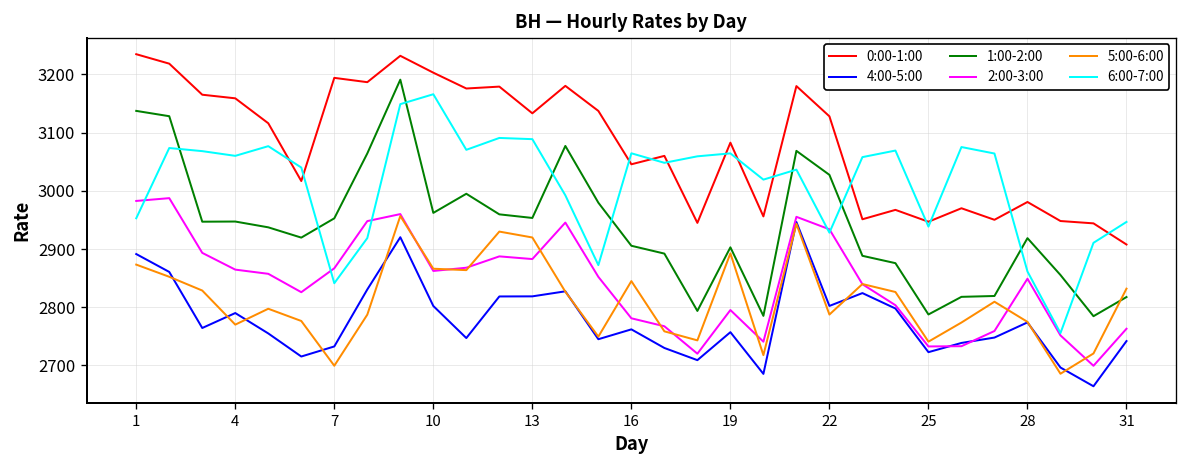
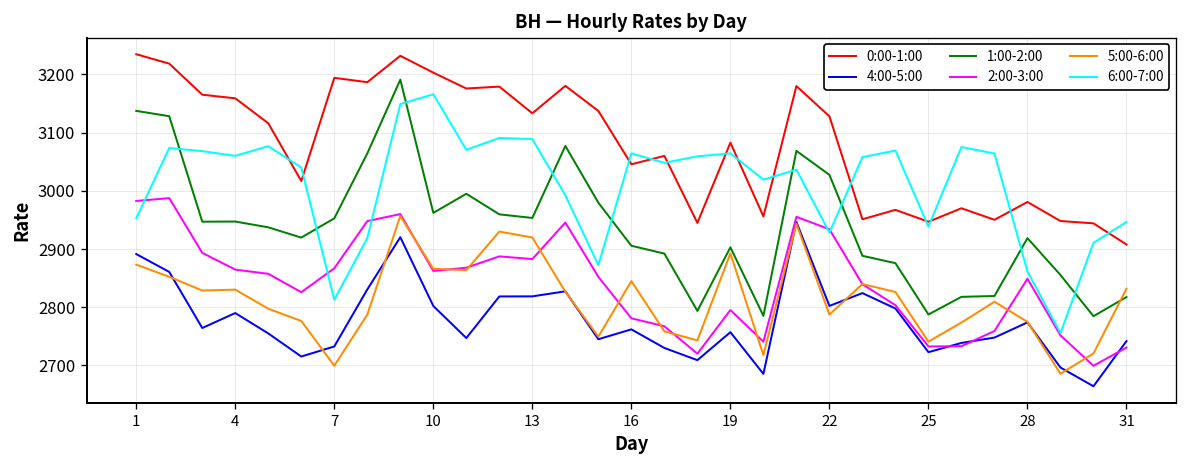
  {
    "0:00-1:00": {
      "1": 3230,
      "4": 3160,
      "7": 3190,
      "10": 3200,
      "13": 3130,
      "16": 3050,
      "19": 3080,
      "22": 3130,
      "25": 2950,
      "28": 2980,
      "31": 2910
    },
    "4:00-5:00": {
      "1": 2890,
      "4": 2790,
      "7": 2730,
      "10": 2800,
      "13": 2820,
      "16": 2760,
      "19": 2760,
      "22": 2800,
      "25": 2720,
      "31": 2740
    },
    "1:00-2:00": {
      "1": 3140,
      "4": 2950,
      "7": 2950,
      "10": 2960,
      "13": 2950,
      "16": 2910,
      "19": 2900,
      "22": 3030,
      "25": 2790,
      "28": 2920,
      "31": 2820
    },
    "2:00-3:00": {
      "1": 2980,
      "4": 2860,
      "7": 2870,
      "13": 2880,
      "16": 2780,
      "19": 2800,
      "22": 2930,
      "25": 2730,
      "28": 2850,
-     "31": 2760
+     "31": 2730
    },
    "5:00-6:00": {
      "1": 2870,
-     "4": 2770,
+     "4": 2830,
      "7": 2700,
      "13": 2920,
      "16": 2840,
      "19": 2890,
      "22": 2790,
      "25": 2740,
      "31": 2830
    },
    "6:00-7:00": {
      "1": 2950,
      "4": 3060,
-     "7": 2840,
+     "7": 2810,
      "10": 3170,
      "13": 3090,
      "16": 3060,
      "19": 3060,
      "22": 2930,
      "25": 2940,
      "28": 2860,
      "31": 2950
    }
  }
